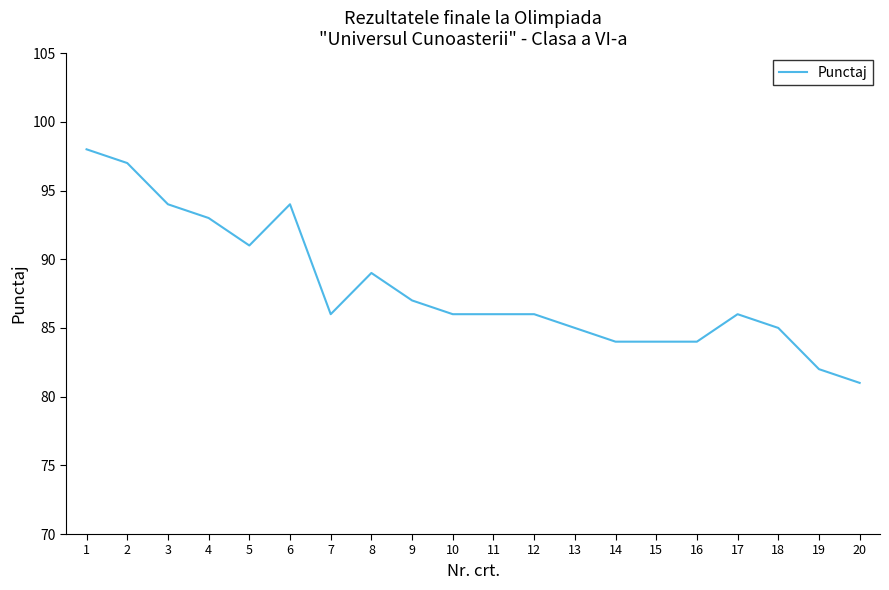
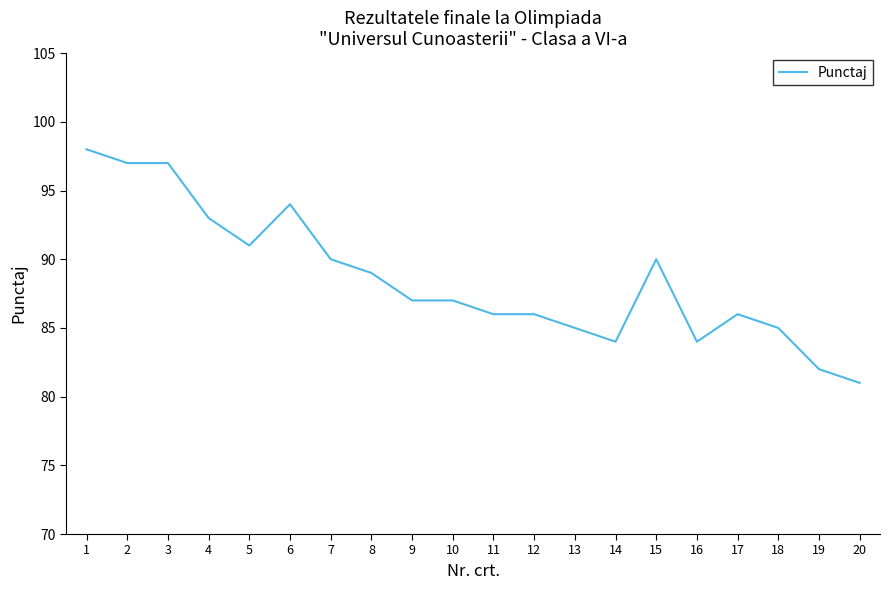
  {
    "1": 98,
    "2": 97,
-   "3": 94,
+   "3": 97,
    "4": 93,
    "5": 91,
    "6": 94,
-   "7": 86,
+   "7": 90,
    "8": 89,
    "9": 87,
-   "10": 86,
+   "10": 87,
    "11": 86,
    "12": 86,
    "13": 85,
    "14": 84,
-   "15": 84,
+   "15": 90,
    "16": 84,
    "17": 86,
    "18": 85,
    "19": 82,
    "20": 81
  }
